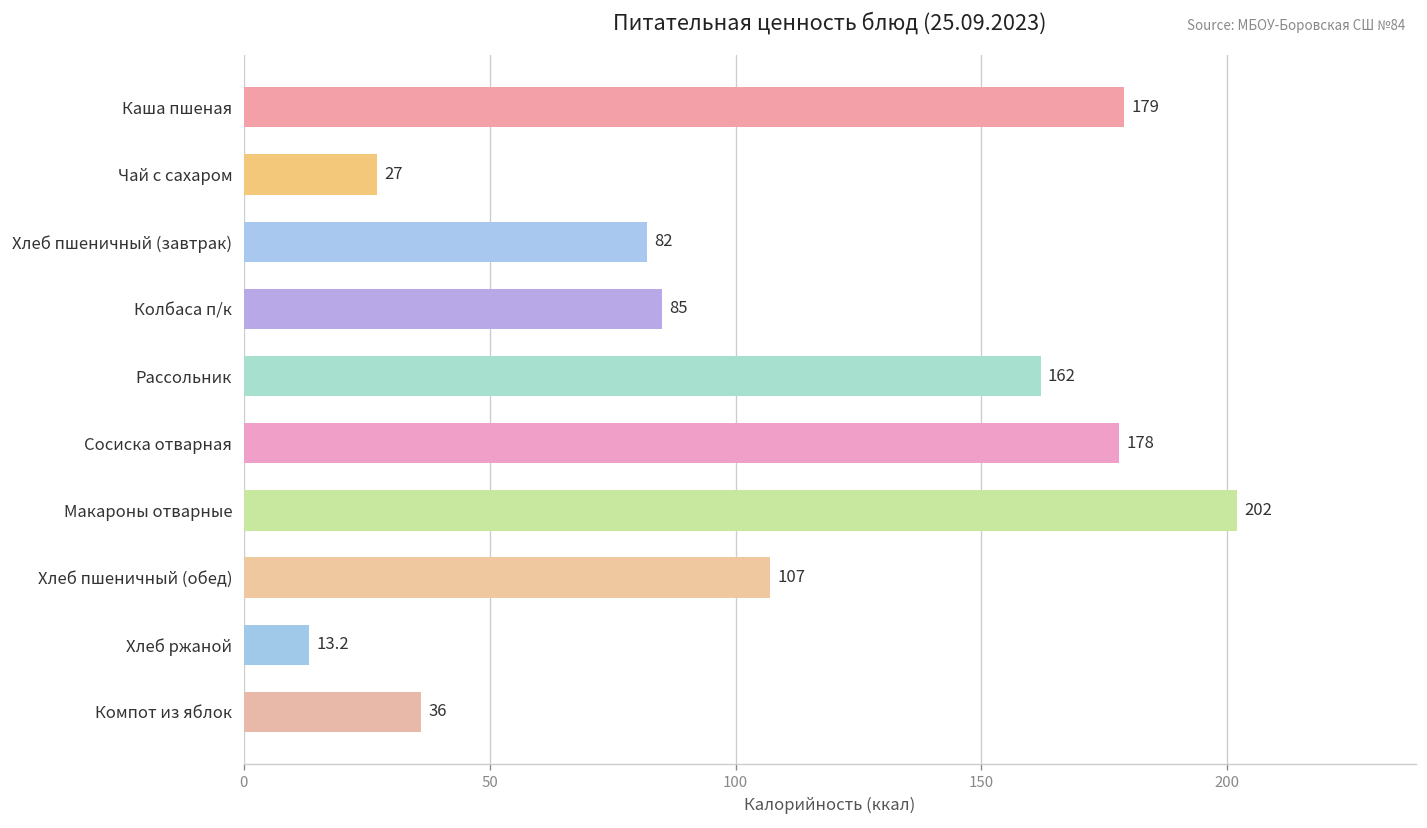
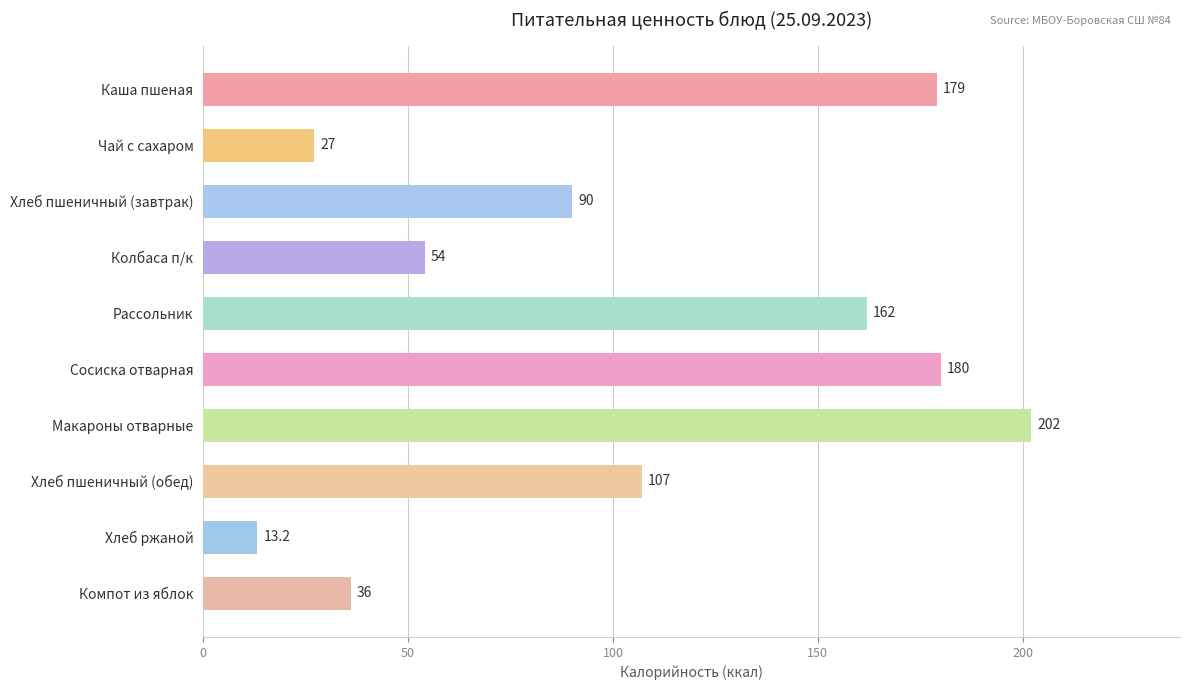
  {
    "Каша пшеная": 179,
    "Чай с сахаром": 27,
-   "Хлеб пшеничный (завтрак)": 82,
-   "Колбаса п/к": 85,
+   "Хлеб пшеничный (завтрак)": 90,
+   "Колбаса п/к": 54,
    "Рассольник": 162,
-   "Сосиска отварная": 178,
+   "Сосиска отварная": 180,
    "Макароны отварные": 202,
    "Хлеб пшеничный (обед)": 107,
    "Хлеб ржаной": 13.2,
    "Компот из яблок": 36
  }
